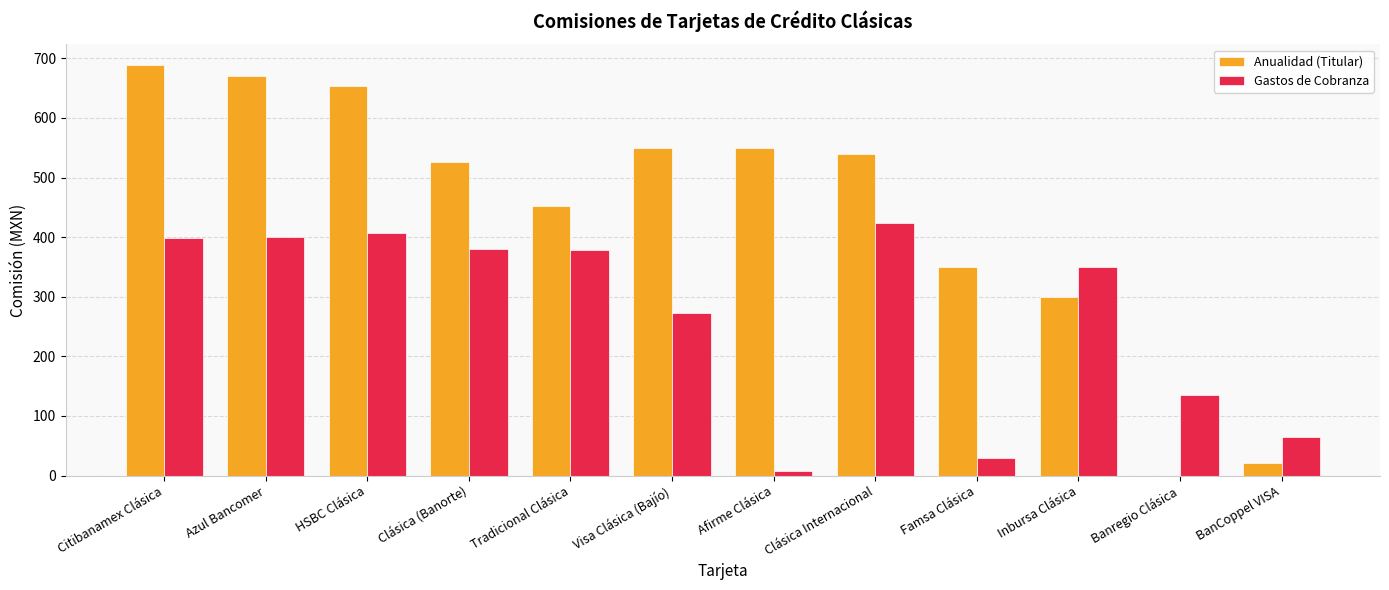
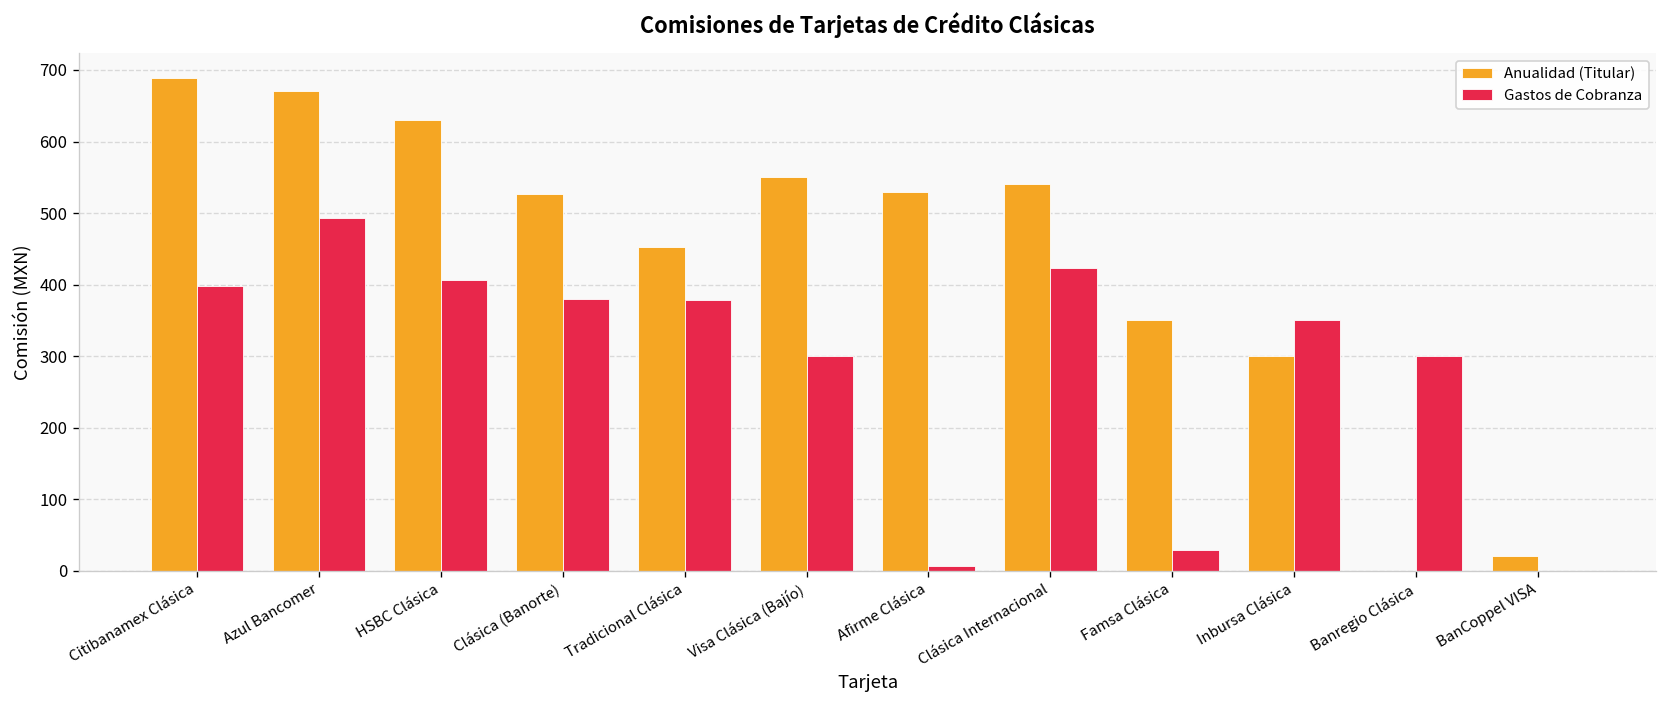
  {
    "Anualidad (Titular)": {
      "Citibanamex Clásica": 690,
      "Azul Bancomer": 670,
-     "HSBC Clásica": 650,
+     "HSBC Clásica": 630,
      "Clásica (Banorte)": 530,
      "Tradicional Clásica": 450,
      "Visa Clásica (Bajío)": 550,
-     "Afirme Clásica": 550,
+     "Afirme Clásica": 530,
      "Clásica Internacional": 540,
      "Famsa Clásica": 350,
      "Inbursa Clásica": 300,
      "Banregio Clásica": 0,
      "BanCoppel VISA": 20
    },
    "Gastos de Cobranza": {
      "Citibanamex Clásica": 400,
-     "Azul Bancomer": 400,
+     "Azul Bancomer": 490,
      "HSBC Clásica": 410,
      "Clásica (Banorte)": 380,
      "Tradicional Clásica": 380,
-     "Visa Clásica (Bajío)": 270,
+     "Visa Clásica (Bajío)": 300,
      "Afirme Clásica": 10,
      "Clásica Internacional": 420,
      "Famsa Clásica": 30,
      "Inbursa Clásica": 350,
-     "Banregio Clásica": 140,
-     "BanCoppel VISA": 70
+     "Banregio Clásica": 300,
+     "BanCoppel VISA": 0
    }
  }
